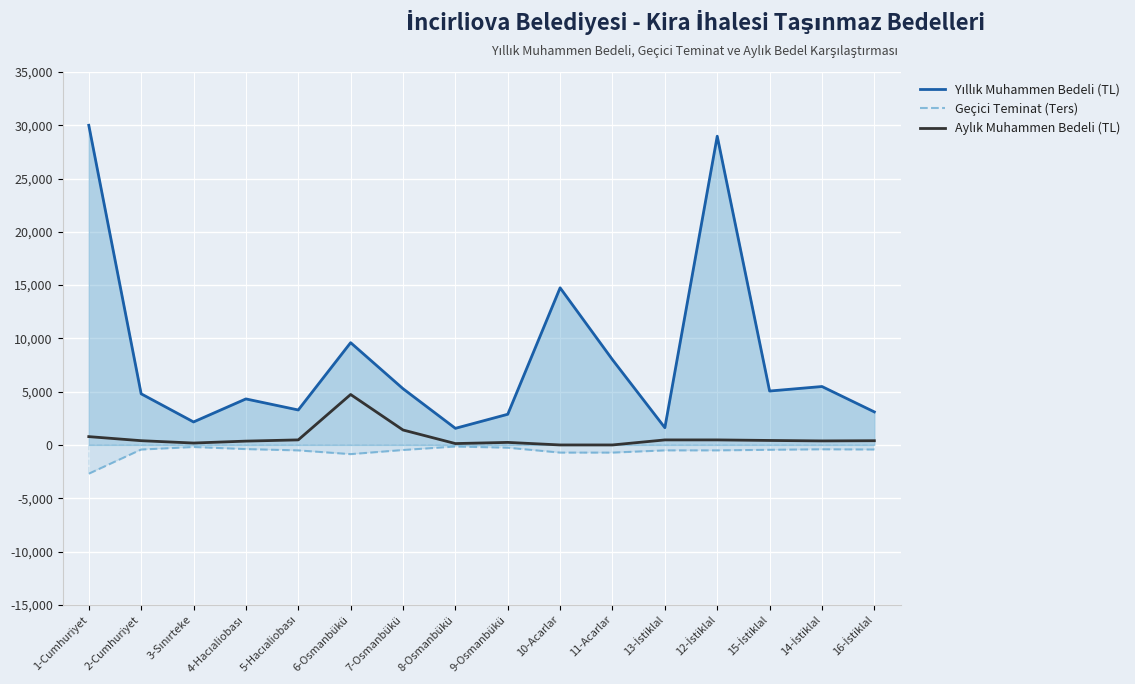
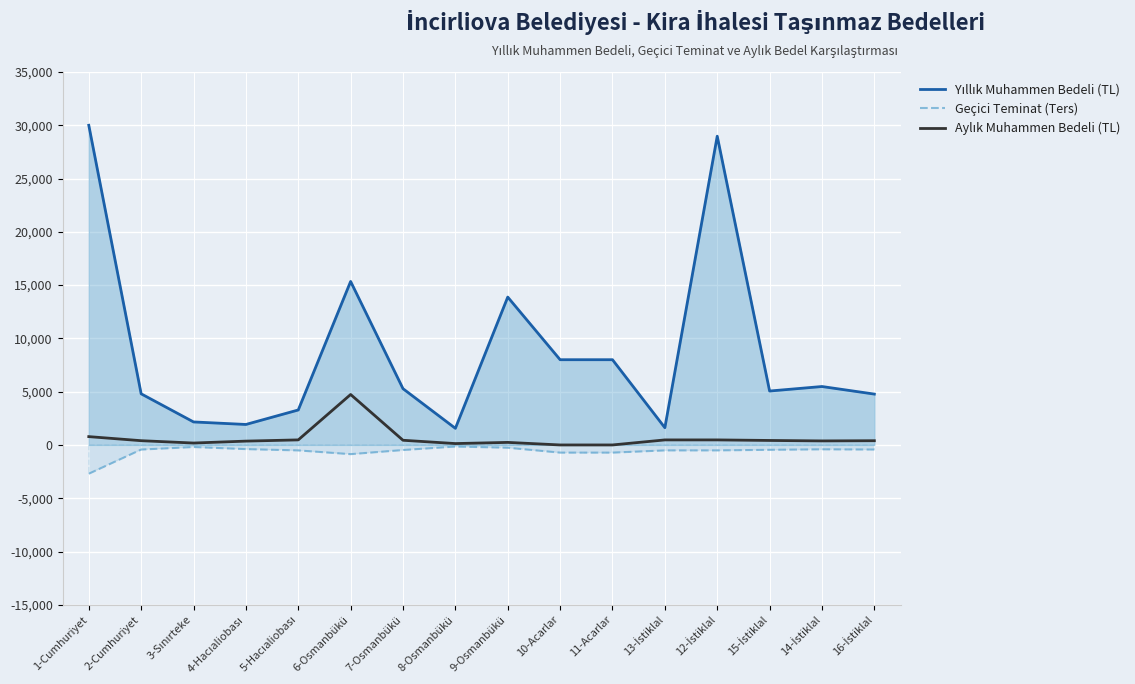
  {
    "Yıllık Muhammen Bedeli (TL)": {
      "1-Cumhuriyet": "30,000",
      "2-Cumhuriyet": "4,800",
      "3-Sınırteke": "2,200",
-     "4-Hacıaliobası": "4,300",
+     "4-Hacıaliobası": "1,900",
      "5-Hacıaliobası": "3,300",
-     "6-Osmanbükü": "9,600",
+     "6-Osmanbükü": "15,300",
      "7-Osmanbükü": "5,300",
      "8-Osmanbükü": "1,600",
-     "9-Osmanbükü": "2,900",
-     "10-Acarlar": "14,700",
+     "9-Osmanbükü": "13,900",
+     "10-Acarlar": "8,000",
      "11-Acarlar": "8,000",
      "13-İstiklal": "1,600",
      "12-İstiklal": "29,000",
      "15-İstiklal": "5,100",
      "14-İstiklal": "5,500",
-     "16-İstiklal": "3,100"
+     "16-İstiklal": "4,800"
    },
    "Aylık Muhammen Bedeli (TL)": {
      "1-Cumhuriyet": "800",
      "2-Cumhuriyet": "400",
      "4-Hacıaliobası": "400",
      "5-Hacıaliobası": "500",
      "6-Osmanbükü": "4,700",
-     "7-Osmanbükü": "1,400",
+     "7-Osmanbükü": "400",
      "9-Osmanbükü": "200",
      "13-İstiklal": "500",
      "12-İstiklal": "500",
      "15-İstiklal": "400",
      "14-İstiklal": "400",
      "16-İstiklal": "400"
    }
  }
